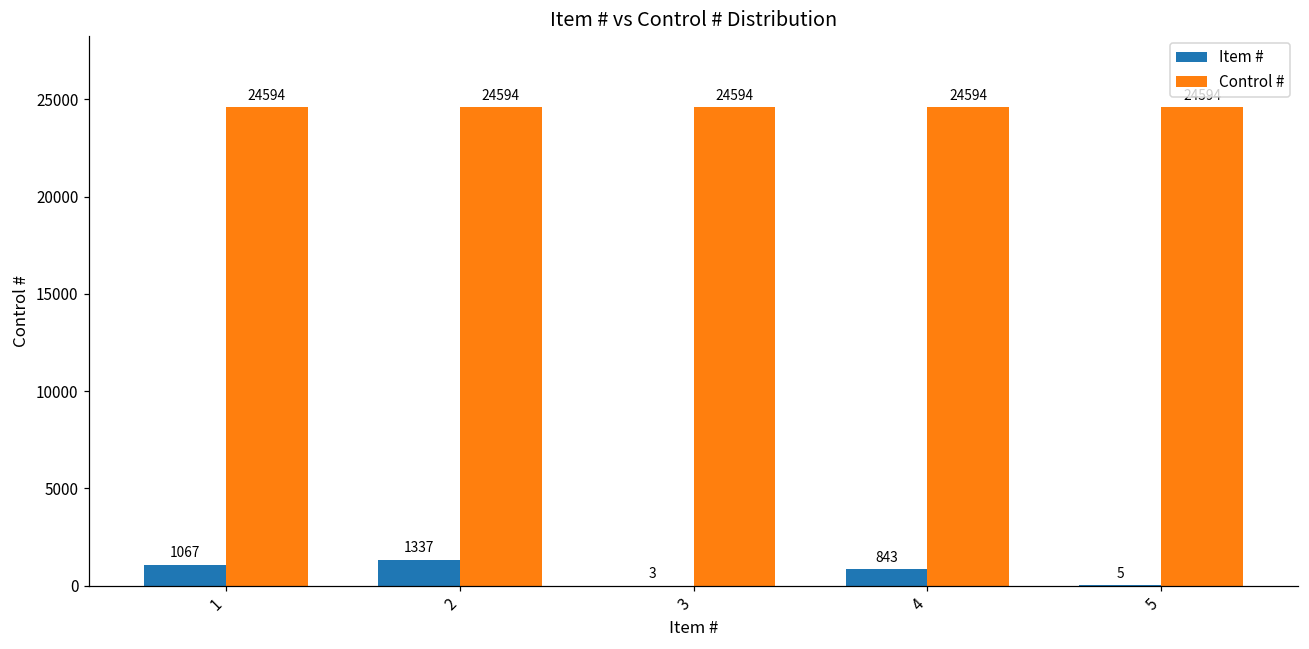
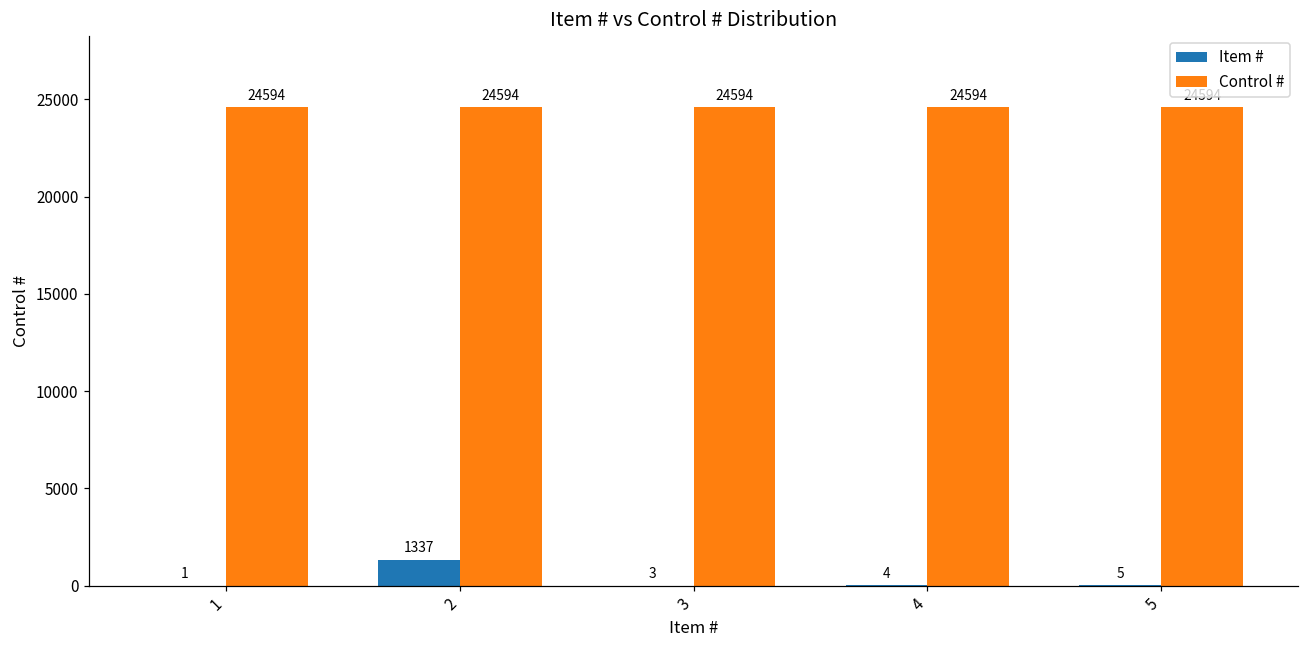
  {
    "Item #": {
-     "1": 1067,
+     "1": 1,
      "2": 1337,
      "3": 3,
-     "4": 843,
+     "4": 4,
      "5": 5
    },
    "Control #": {
      "1": 24594,
      "2": 24594,
      "3": 24594,
      "4": 24594
    }
  }
